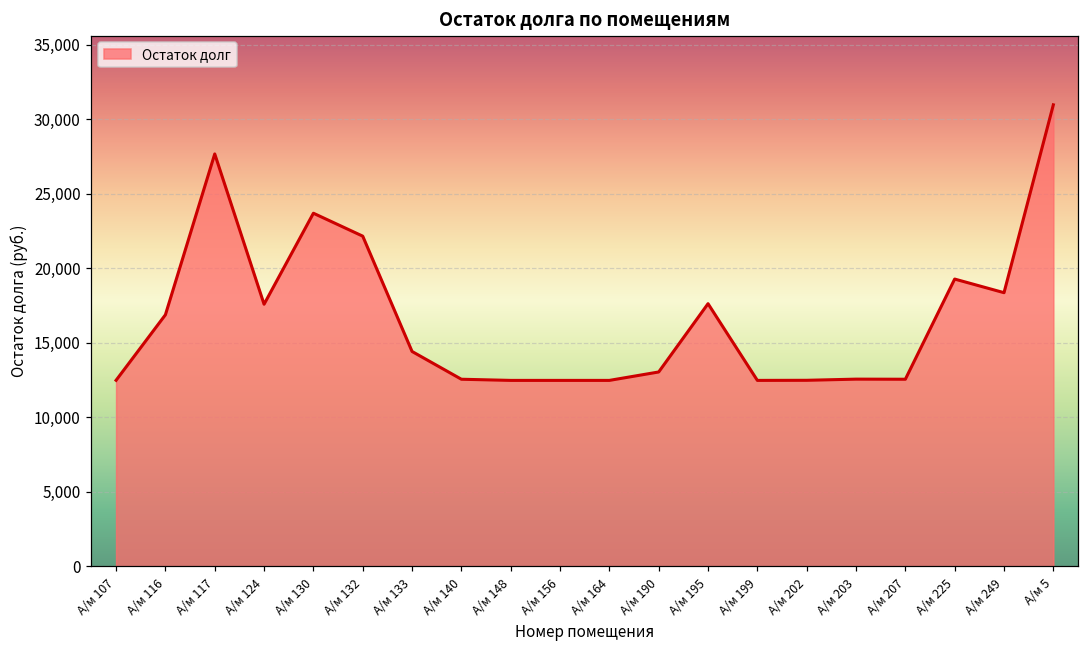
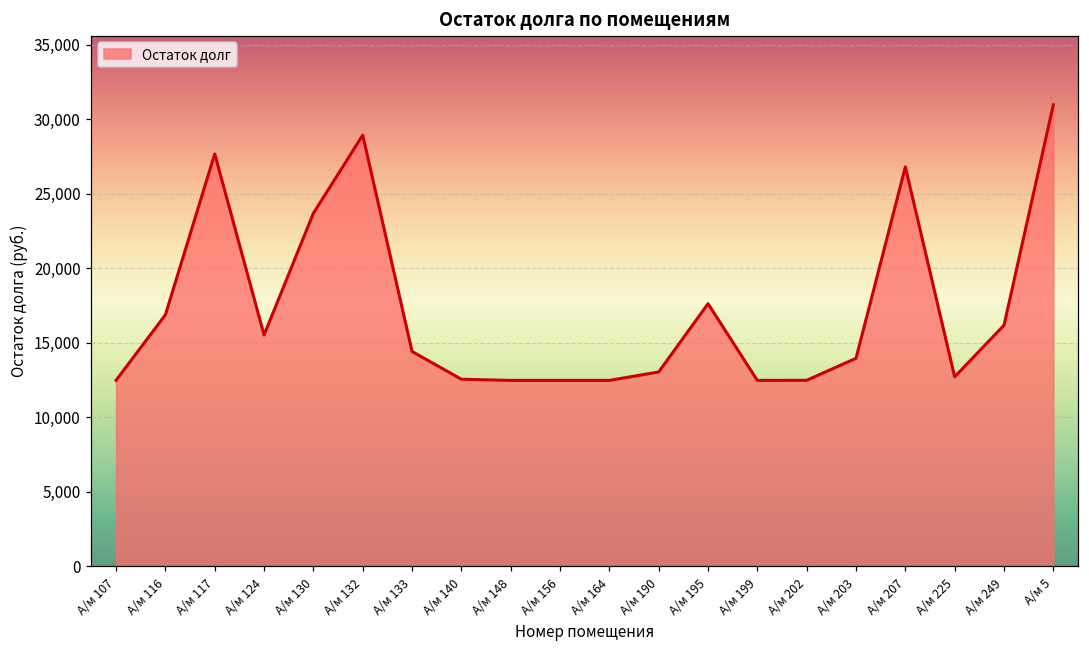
  {
    "А/м 107": "12,500",
    "А/м 116": "16,900",
    "А/м 117": "27,700",
-   "А/м 124": "17,600",
+   "А/м 124": "15,500",
    "А/м 130": "23,700",
-   "А/м 132": "22,200",
+   "А/м 132": "28,900",
    "А/м 133": "14,400",
    "А/м 140": "12,600",
    "А/м 148": "12,500",
    "А/м 156": "12,500",
    "А/м 164": "12,500",
    "А/м 190": "13,100",
    "А/м 195": "17,600",
    "А/м 199": "12,500",
    "А/м 202": "12,500",
-   "А/м 203": "12,600",
-   "А/м 207": "12,600",
-   "А/м 225": "19,300",
-   "А/м 249": "18,400",
+   "А/м 203": "14,000",
+   "А/м 207": "26,800",
+   "А/м 225": "12,700",
+   "А/м 249": "16,200",
    "А/м 5": "31,000"
  }
